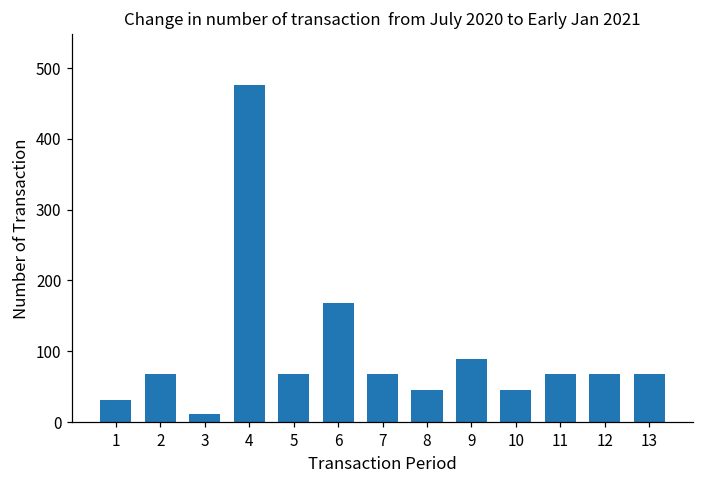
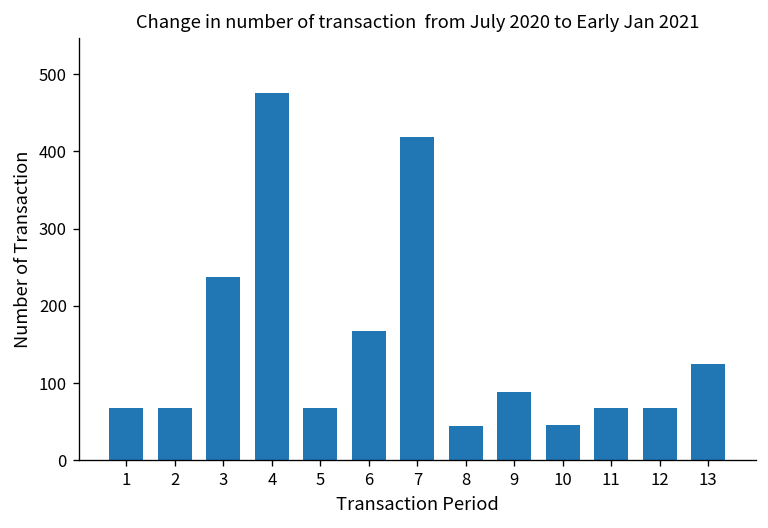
  {
-   "1": 30,
+   "1": 70,
    "2": 70,
-   "3": 10,
+   "3": 240,
    "4": 480,
    "5": 70,
    "6": 170,
-   "7": 70,
+   "7": 420,
    "8": 50,
    "9": 90,
    "10": 50,
    "11": 70,
    "12": 70,
-   "13": 70
+   "13": 130
  }
